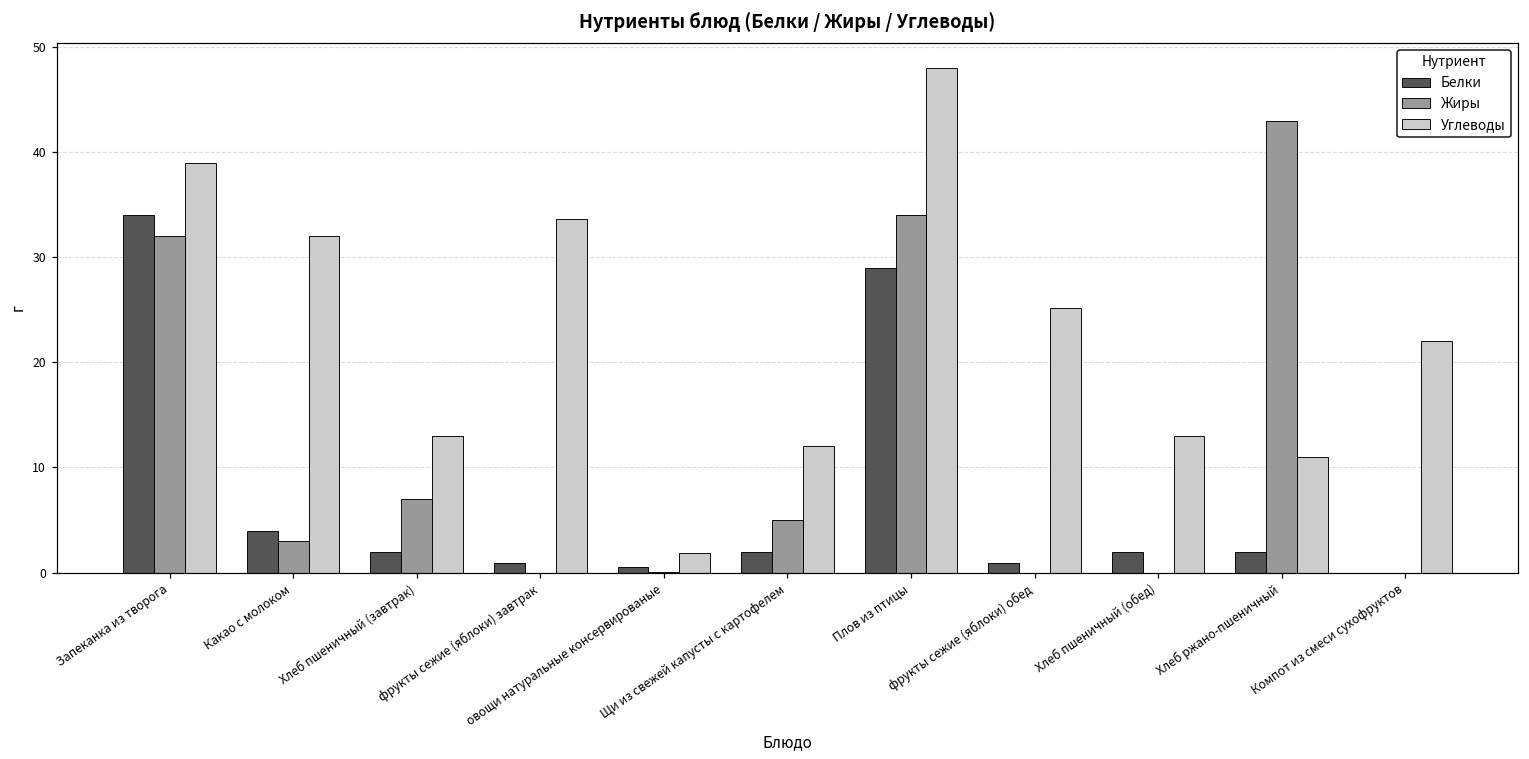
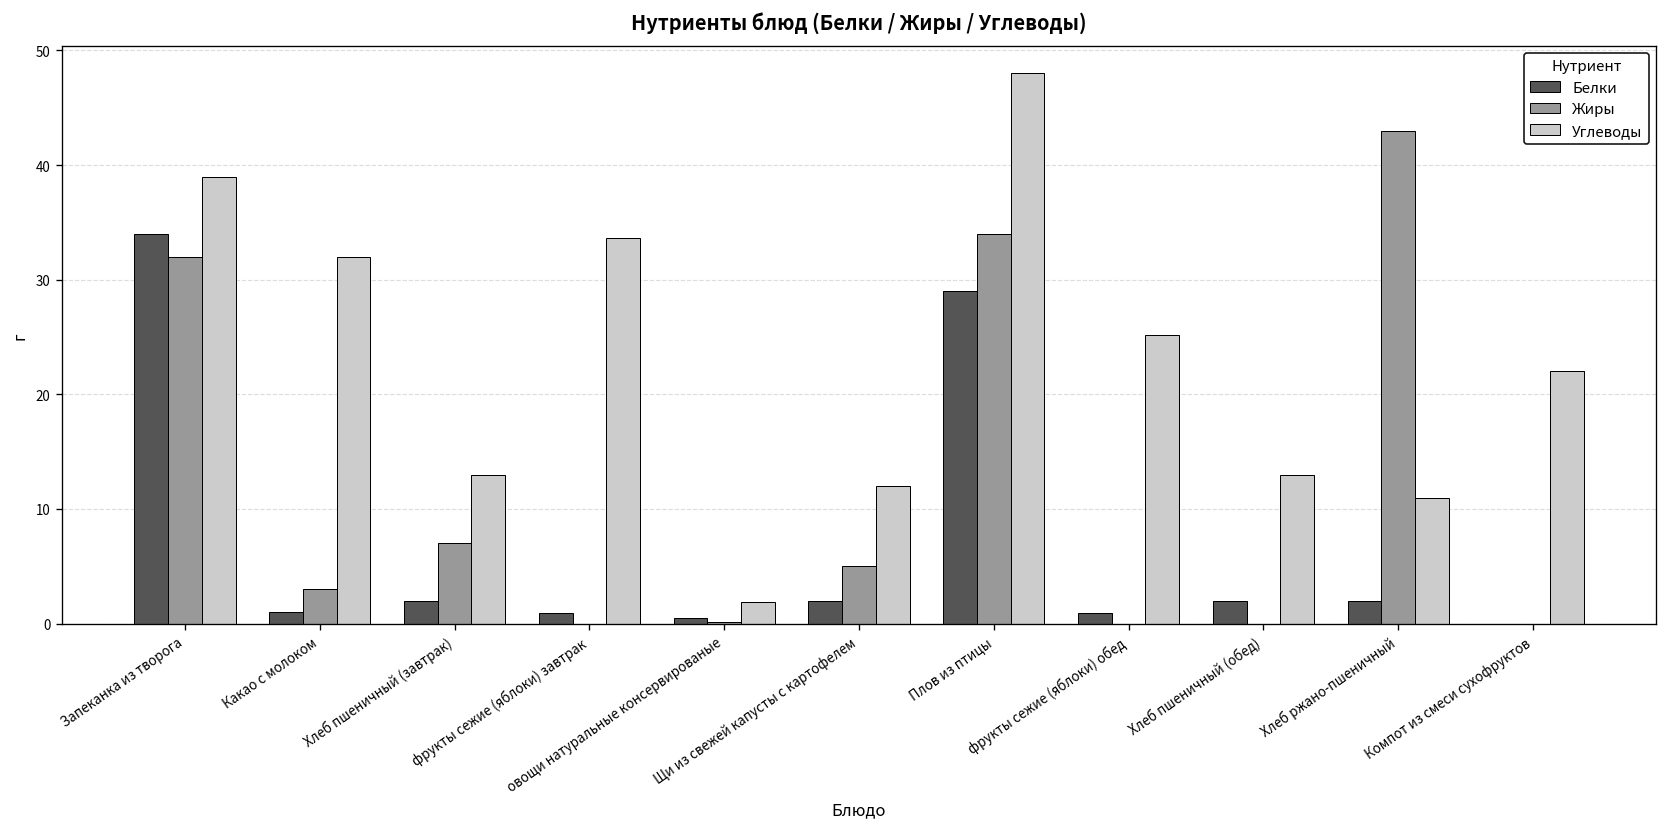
  {
    "Белки": {
      "Запеканка из творога": 34,
-     "Какао с молоком": 4,
+     "Какао с молоком": 1,
      "Хлеб пшеничный (завтрак)": 2,
      "фрукты сежие (яблоки) завтрак": 1,
      "овощи натуральные консервированые": 1,
      "Щи из свежей капусты с картофелем": 2,
      "Плов из птицы": 29,
      "фрукты сежие (яблоки) обед": 1,
      "Хлеб пшеничный (обед)": 2,
      "Хлеб ржано-пшеничный": 2,
      "Компот из смеси сухофруктов": 0
    },
    "Жиры": {
      "Запеканка из творога": 32,
      "Какао с молоком": 3,
      "Хлеб пшеничный (завтрак)": 7,
      "фрукты сежие (яблоки) завтрак": 0,
      "Щи из свежей капусты с картофелем": 5,
      "Плов из птицы": 34,
      "фрукты сежие (яблоки) обед": 0,
      "Хлеб пшеничный (обед)": 0,
      "Хлеб ржано-пшеничный": 43,
      "Компот из смеси сухофруктов": 0
    },
    "Углеводы": {
      "Запеканка из творога": 39,
      "Какао с молоком": 32,
      "Хлеб пшеничный (завтрак)": 13,
      "фрукты сежие (яблоки) завтрак": 34,
      "овощи натуральные консервированые": 2,
      "Щи из свежей капусты с картофелем": 12,
      "Плов из птицы": 48,
      "фрукты сежие (яблоки) обед": 25,
      "Хлеб пшеничный (обед)": 13,
      "Хлеб ржано-пшеничный": 11,
      "Компот из смеси сухофруктов": 22
    }
  }
